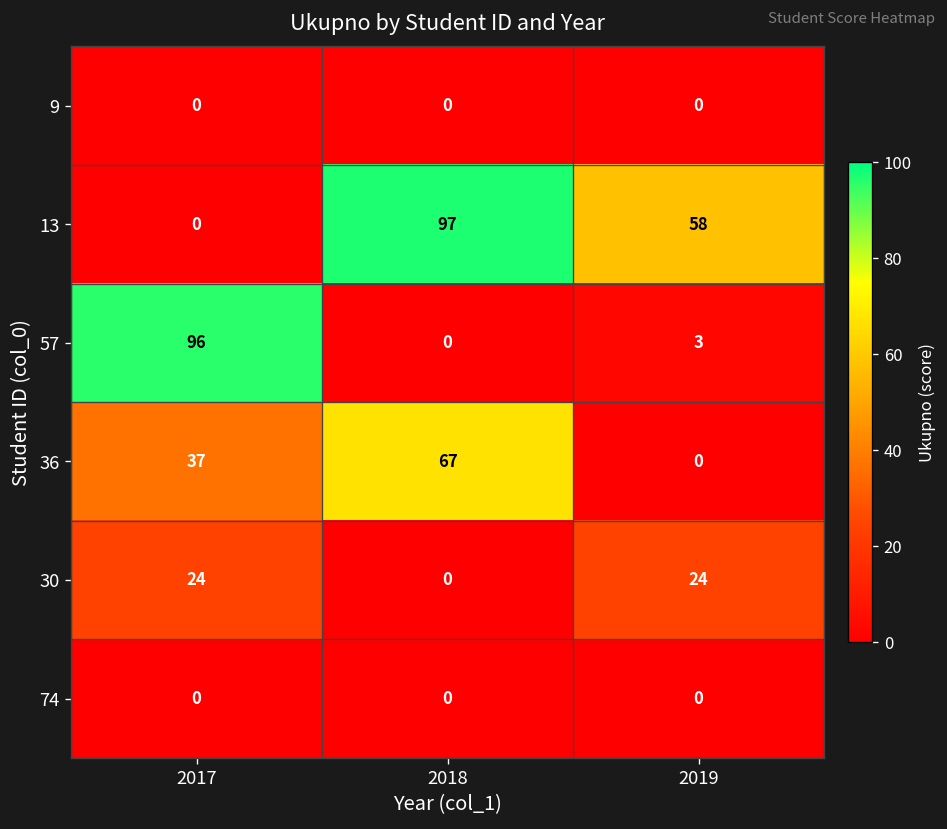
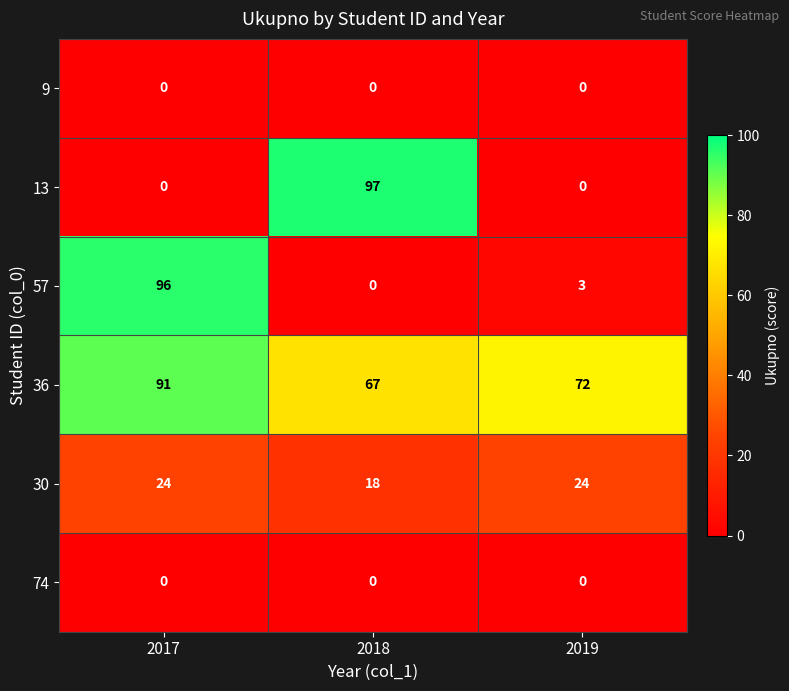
  {
    "9": {
      "2017": 0,
      "2018": 0,
      "2019": 0
    },
    "13": {
      "2017": 0,
      "2018": 97,
-     "2019": 58
+     "2019": 0
    },
    "57": {
      "2017": 96,
      "2018": 0,
      "2019": 3
    },
    "36": {
-     "2017": 37,
+     "2017": 91,
      "2018": 67,
-     "2019": 0
+     "2019": 72
    },
    "30": {
      "2017": 24,
-     "2018": 0,
+     "2018": 18,
      "2019": 24
    },
    "74": {
      "2017": 0,
      "2018": 0,
      "2019": 0
    }
  }
